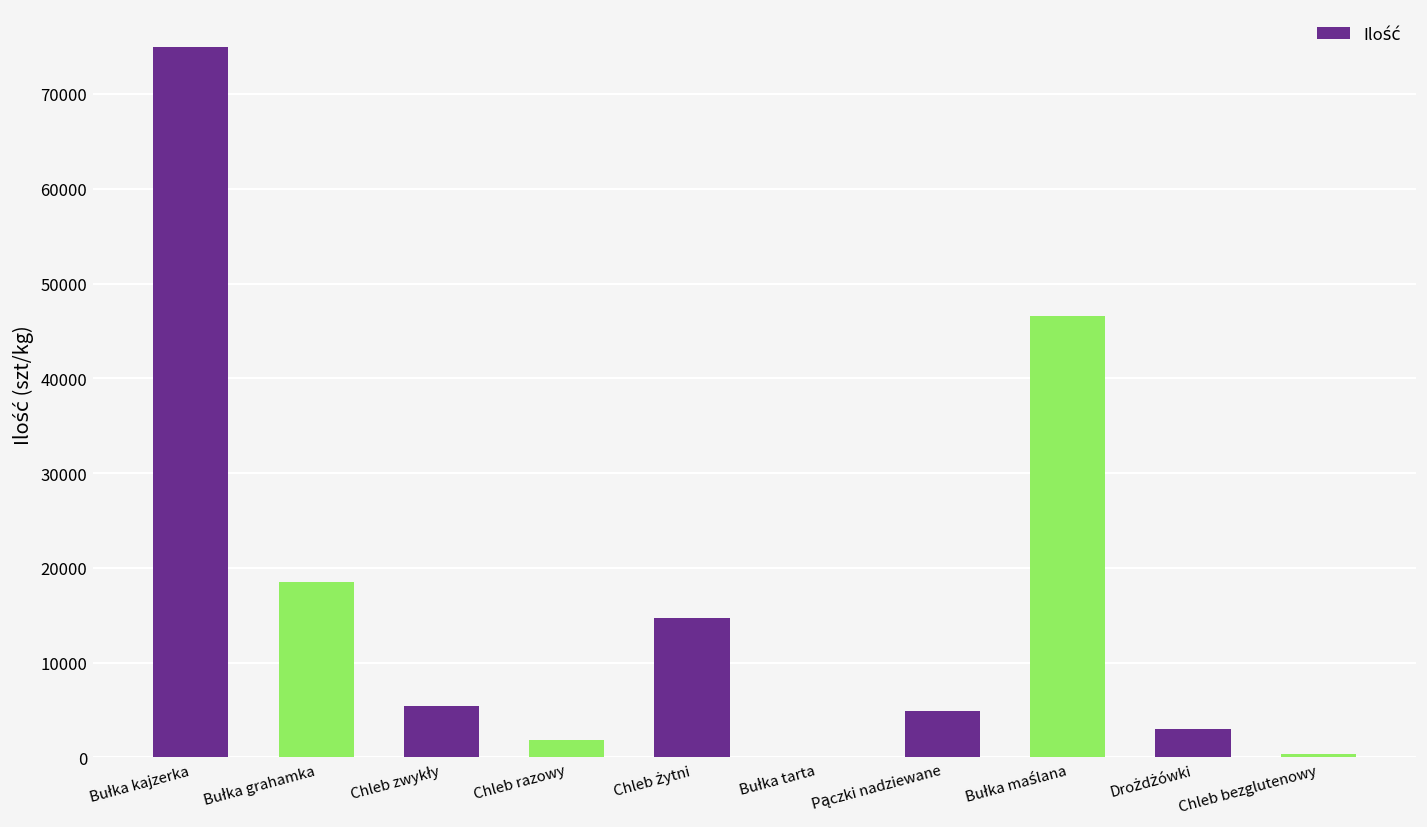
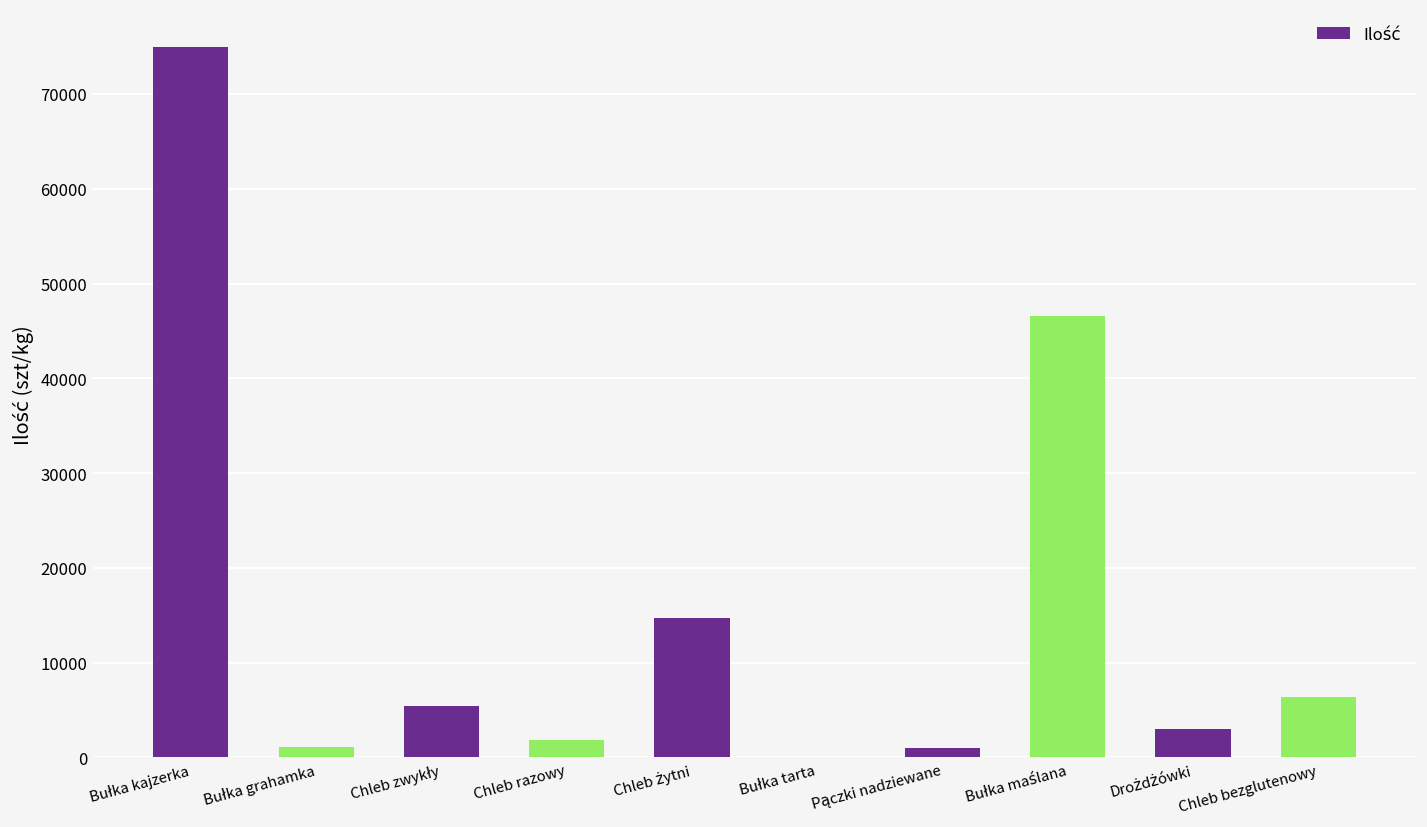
  {
    "Bułka kajzerka": 75000,
-   "Bułka grahamka": 19000,
+   "Bułka grahamka": 1000,
    "Chleb zwykły": 5000,
    "Chleb razowy": 2000,
    "Chleb żytni": 15000,
-   "Pączki nadziewane": 5000,
+   "Pączki nadziewane": 1000,
    "Bułka maślana": 47000,
    "Drożdżówki": 3000,
-   "Chleb bezglutenowy": 0
+   "Chleb bezglutenowy": 6000
  }
